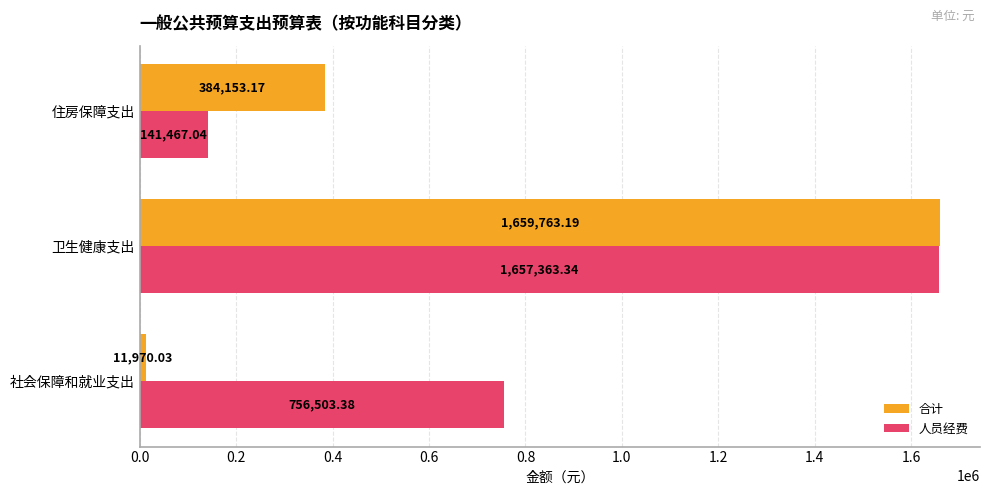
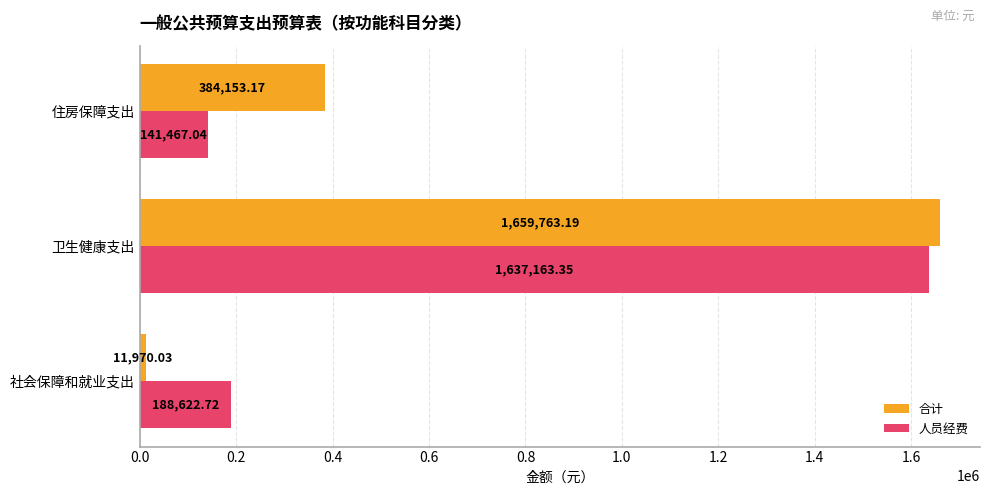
  {
    "合计": {
      "住房保障支出": "384,153.17",
      "卫生健康支出": "1,659,763.19",
      "社会保障和就业支出": "11,970.03"
    },
    "人员经费": {
      "住房保障支出": "141,467.04",
-     "卫生健康支出": "1,657,363.34",
-     "社会保障和就业支出": "756,503.38"
+     "卫生健康支出": "1,637,163.35",
+     "社会保障和就业支出": "188,622.72"
    }
  }
